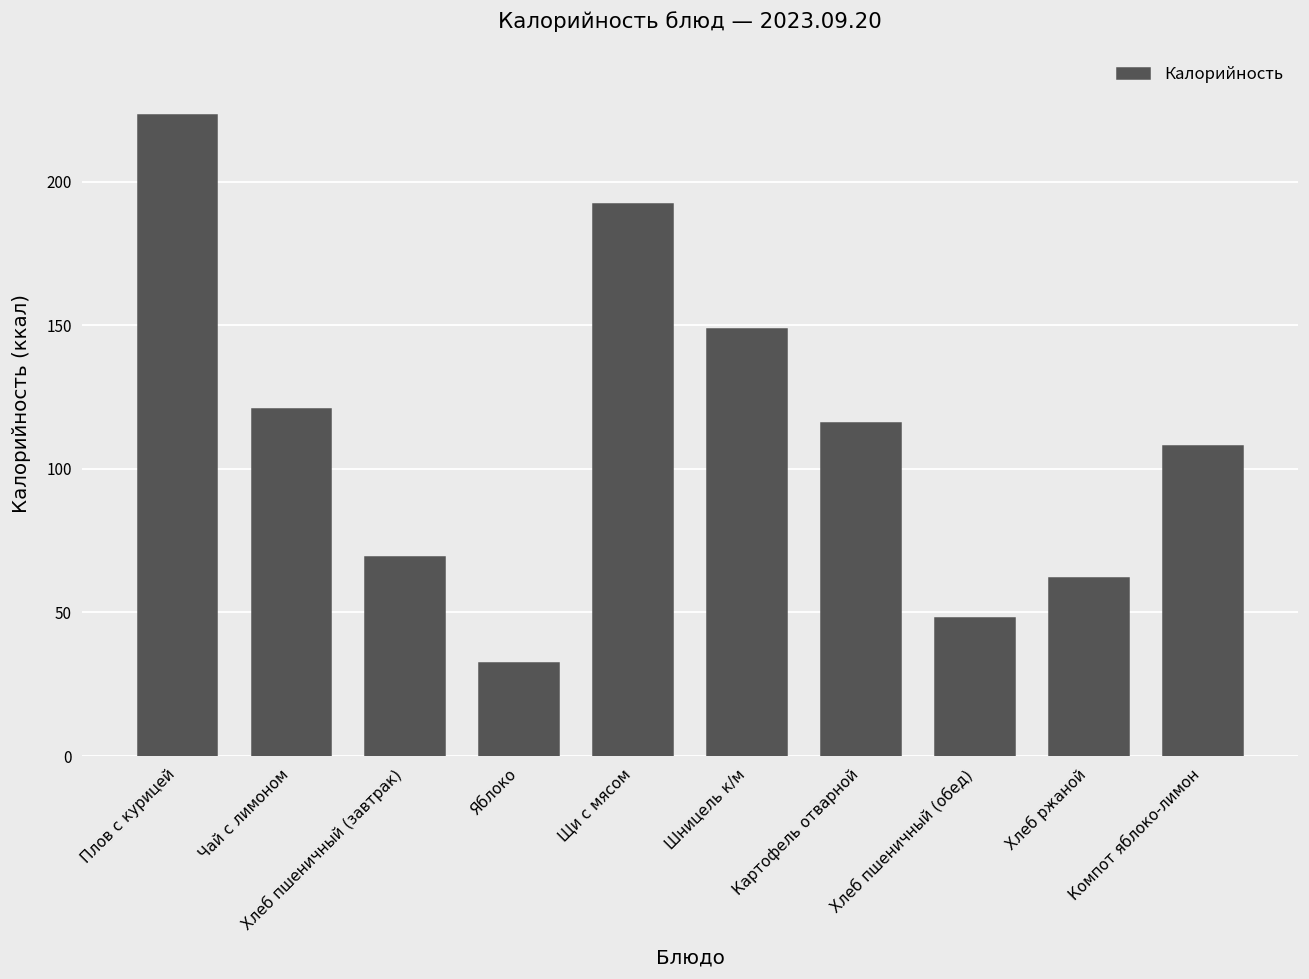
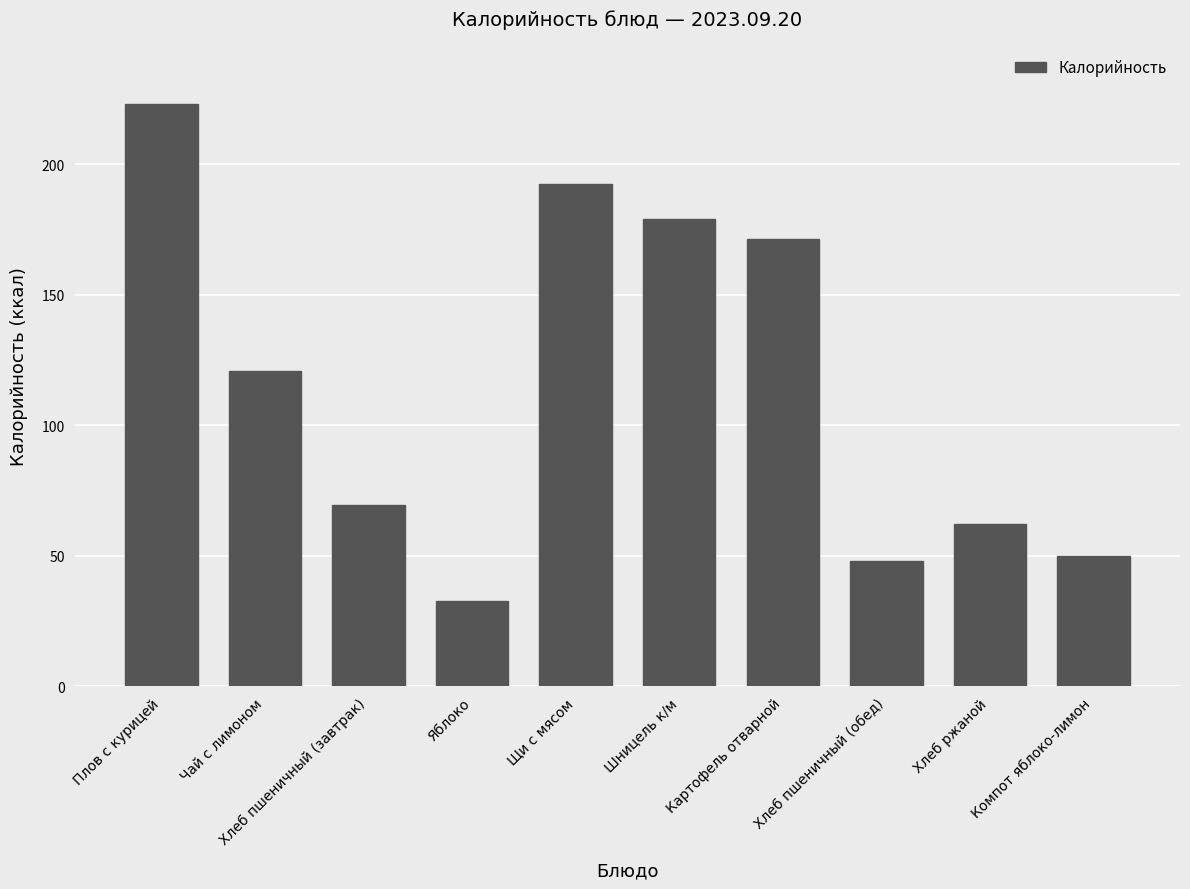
  {
    "Плов с курицей": 223,
    "Чай с лимоном": 121,
    "Хлеб пшеничный (завтрак)": 69,
    "Яблоко": 33,
    "Щи с мясом": 192,
-   "Шницель к/м": 149,
-   "Картофель отварной": 116,
+   "Шницель к/м": 179,
+   "Картофель отварной": 172,
    "Хлеб пшеничный (обед)": 48,
    "Хлеб ржаной": 62,
-   "Компот яблоко-лимон": 108
+   "Компот яблоко-лимон": 50
  }
